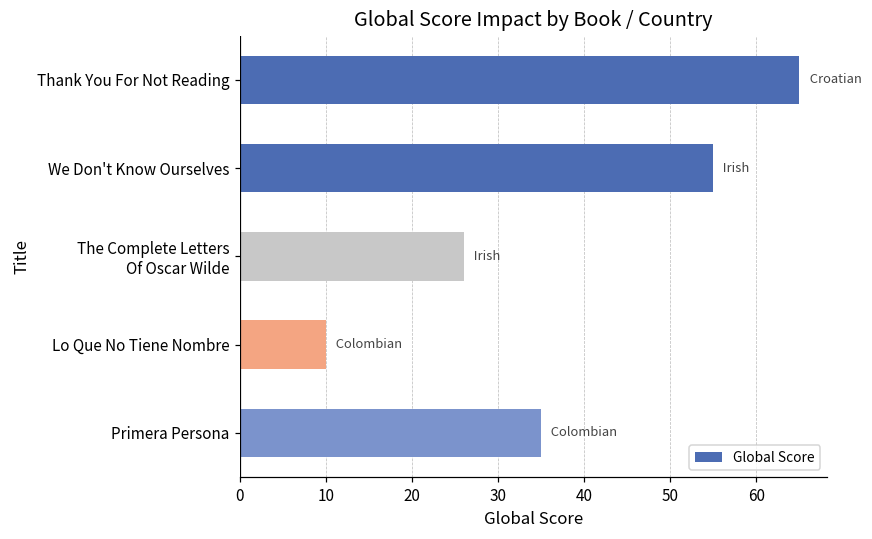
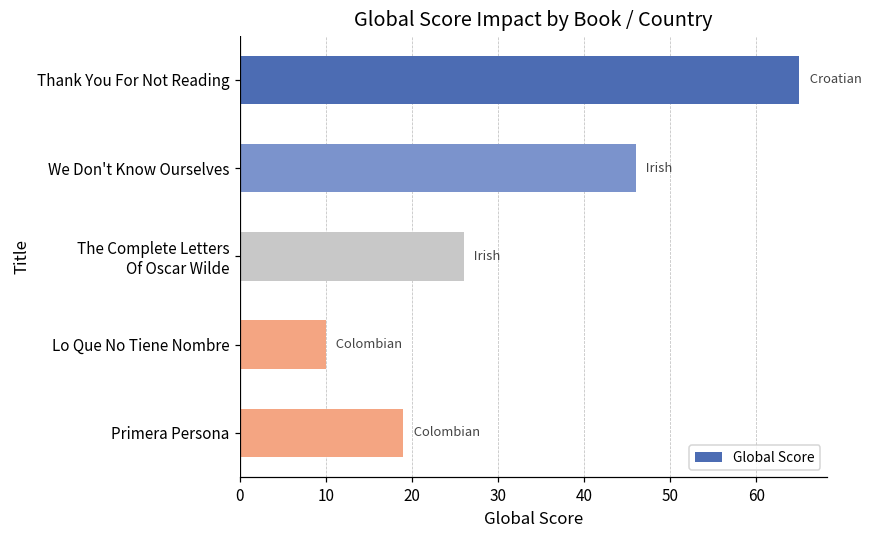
  {
    "Thank You For Not Reading": 65,
-   "We Don't Know Ourselves": 55,
+   "We Don't Know Ourselves": 46,
    "The Complete Letters Of Oscar Wilde": 26,
    "Lo Que No Tiene Nombre": 10,
-   "Primera Persona": 35
+   "Primera Persona": 19
  }
